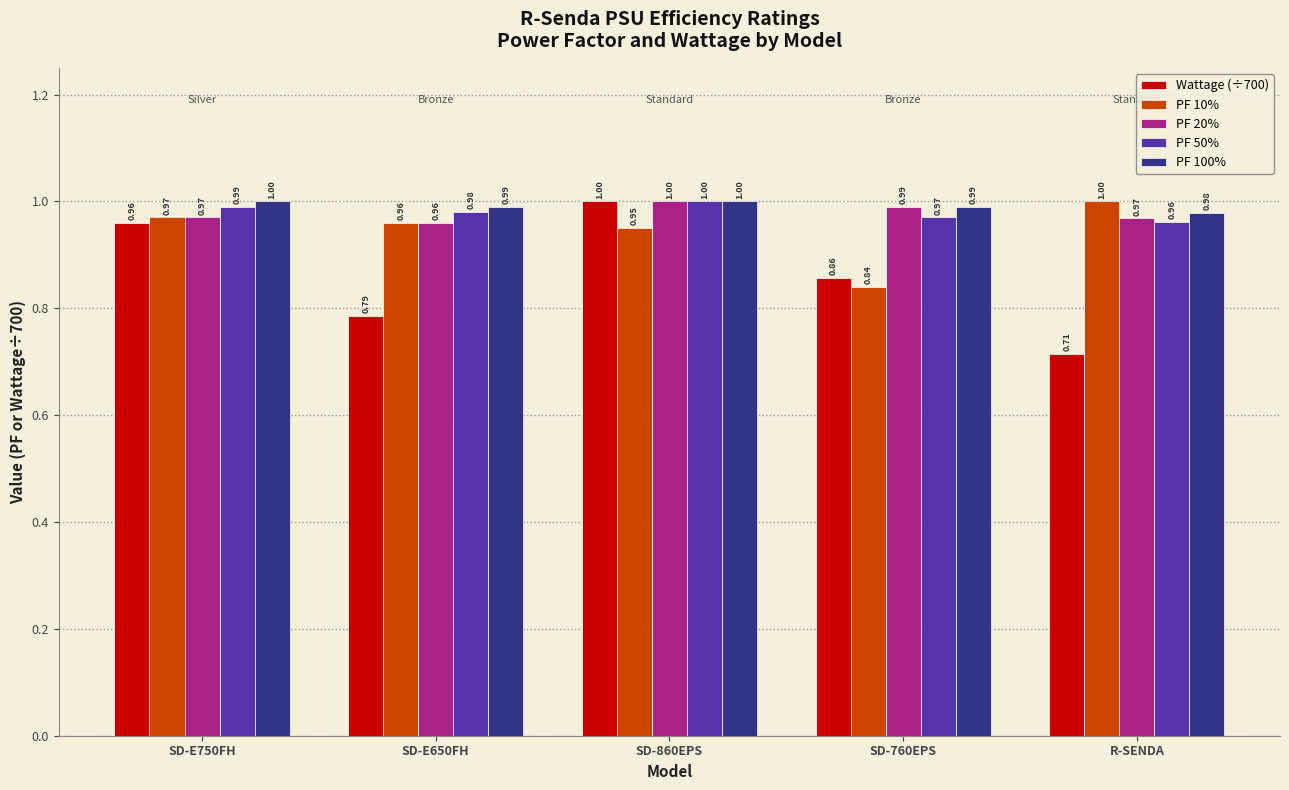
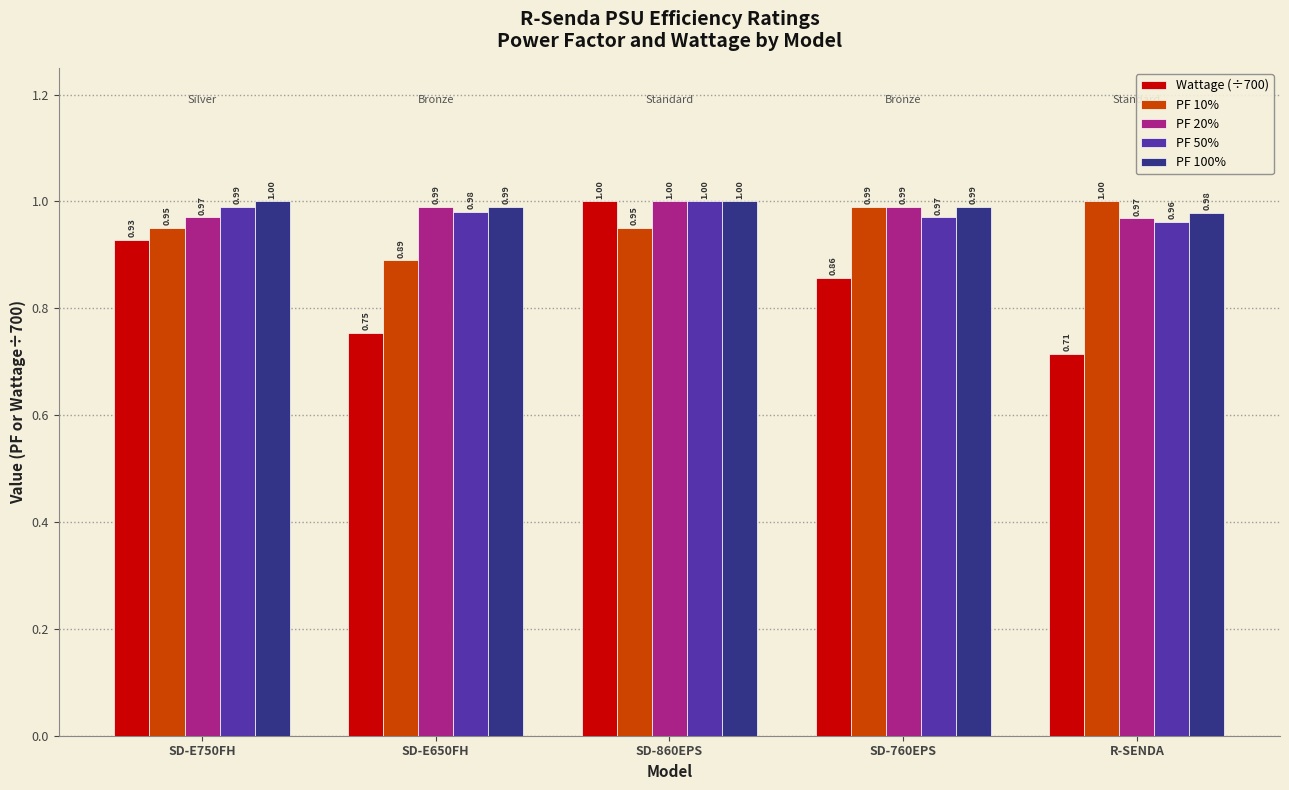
  {
    "Wattage (÷700)": {
-     "SD-E750FH": 0.96,
-     "SD-E650FH": 0.79,
+     "SD-E750FH": 0.93,
+     "SD-E650FH": 0.75,
      "SD-860EPS": 1.00,
      "SD-760EPS": 0.86,
      "R-SENDA": 0.71
    },
    "PF 10%": {
-     "SD-E750FH": 0.97,
-     "SD-E650FH": 0.96,
+     "SD-E750FH": 0.95,
+     "SD-E650FH": 0.89,
      "SD-860EPS": 0.95,
-     "SD-760EPS": 0.84,
+     "SD-760EPS": 0.99,
      "R-SENDA": 1.00
    },
    "PF 20%": {
      "SD-E750FH": 0.97,
-     "SD-E650FH": 0.96,
+     "SD-E650FH": 0.99,
      "SD-860EPS": 1.00,
      "SD-760EPS": 0.99,
      "R-SENDA": 0.97
    }
  }
